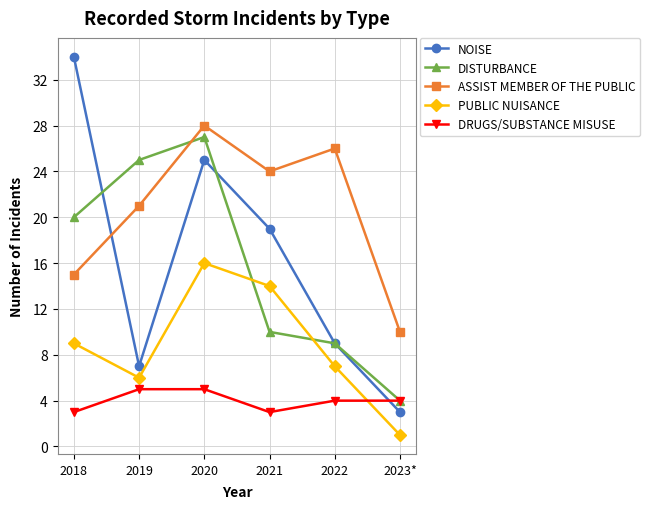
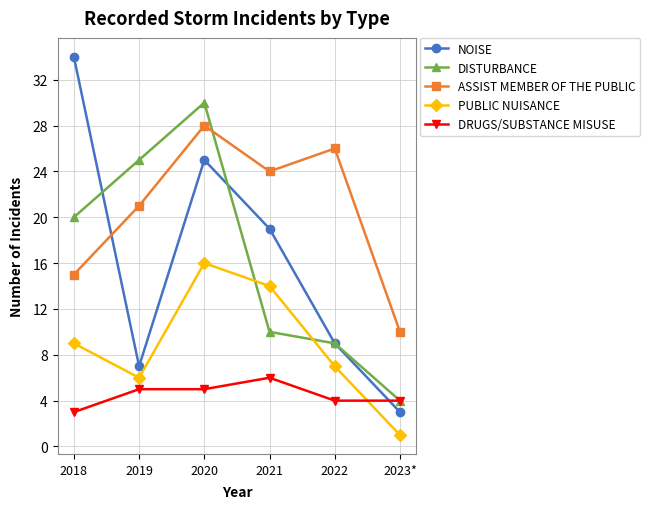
  {
    "NOISE": {
      "2018": 34,
      "2019": 7,
      "2020": 25,
      "2021": 19,
      "2023*": 3
    },
    "DISTURBANCE": {
      "2018": 20,
      "2019": 25,
-     "2020": 27,
+     "2020": 30,
      "2021": 10
    },
    "ASSIST MEMBER OF THE PUBLIC": {
      "2018": 15,
      "2019": 21,
      "2020": 28,
      "2021": 24,
      "2022": 26,
      "2023*": 10
    },
    "PUBLIC NUISANCE": {
      "2018": 9,
      "2019": 6,
      "2020": 16,
      "2021": 14,
      "2022": 7,
      "2023*": 1
    },
    "DRUGS/SUBSTANCE MISUSE": {
      "2018": 3,
      "2019": 5,
      "2020": 5,
-     "2021": 3,
+     "2021": 6,
      "2022": 4
    }
  }
